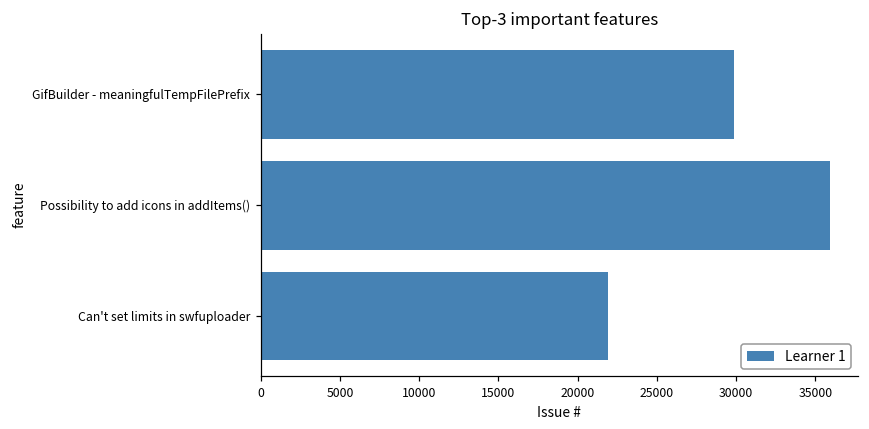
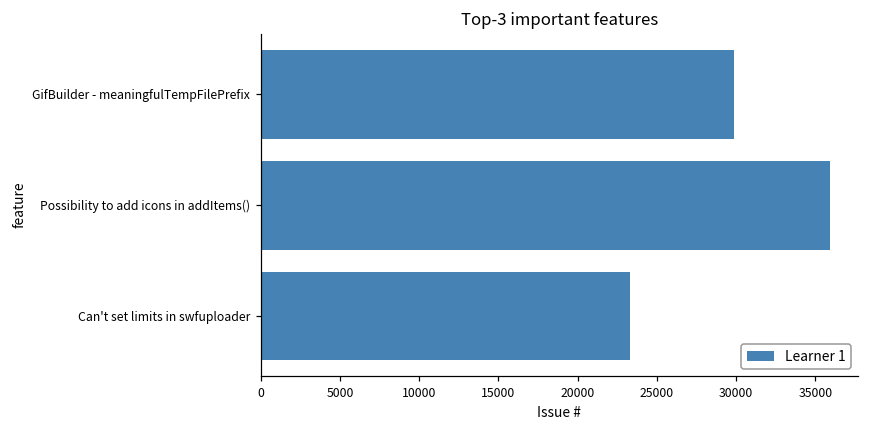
  {
    "GifBuilder - meaningfulTempFilePrefix": 29900,
    "Possibility to add icons in addItems()": 35900,
-   "Can't set limits in swfuploader": 21900
+   "Can't set limits in swfuploader": 23300
  }
